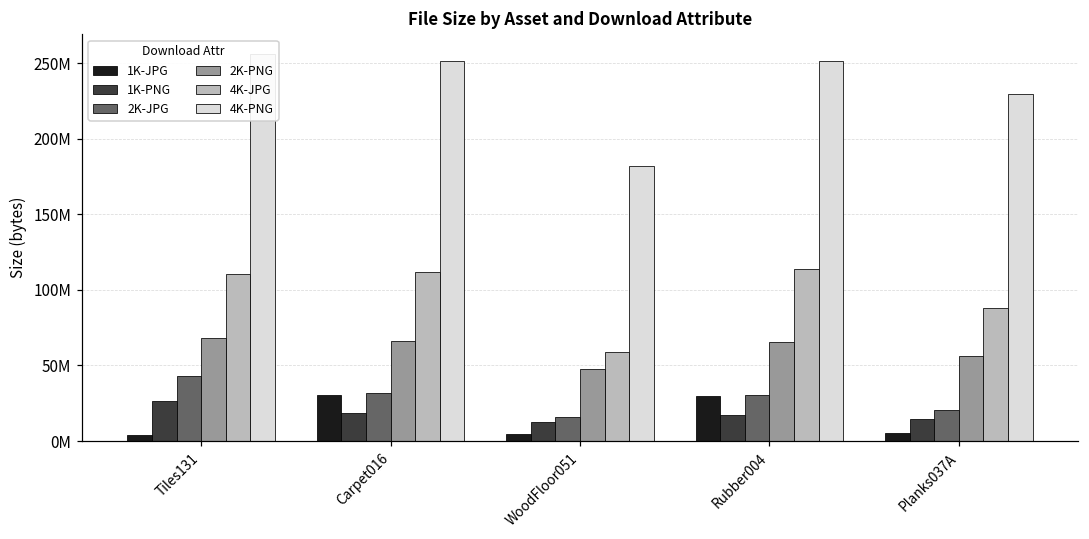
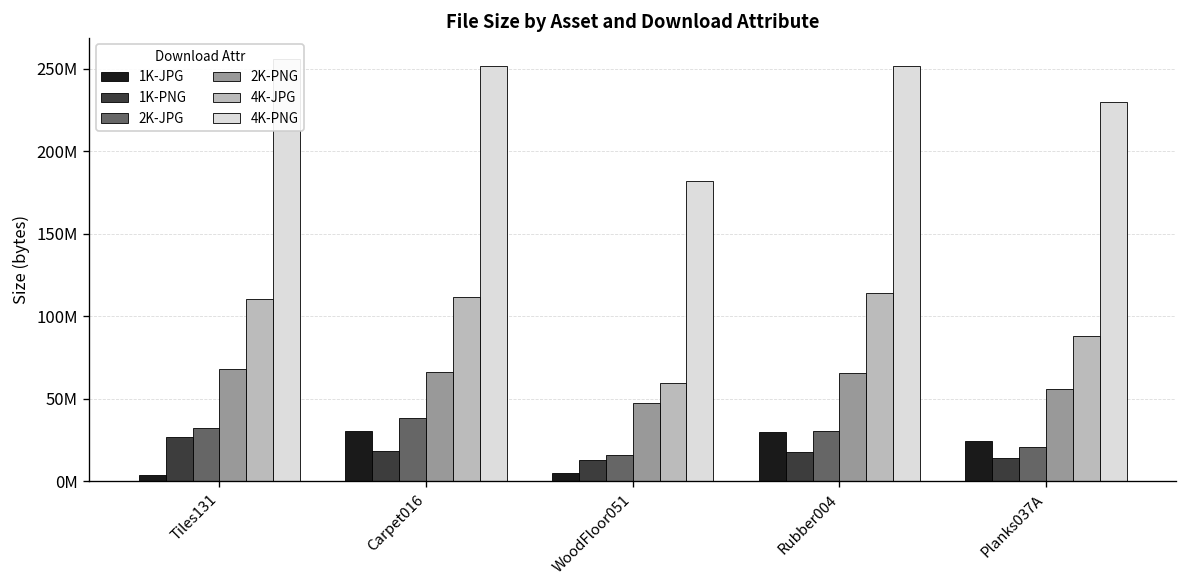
  {
    "1K-JPG": {
      "Tiles131": 4000000,
      "Carpet016": 31000000,
      "WoodFloor051": 5000000,
      "Rubber004": 30000000,
-     "Planks037A": 6000000
+     "Planks037A": 24000000
    },
    "1K-PNG": {
      "Tiles131": 27000000,
      "Carpet016": 18000000,
      "WoodFloor051": 13000000,
      "Rubber004": 18000000,
      "Planks037A": 14000000
    },
    "2K-JPG": {
-     "Tiles131": 43000000,
-     "Carpet016": 31000000,
+     "Tiles131": 32000000,
+     "Carpet016": 38000000,
      "WoodFloor051": 16000000,
      "Rubber004": 31000000,
      "Planks037A": 20000000
    }
  }
